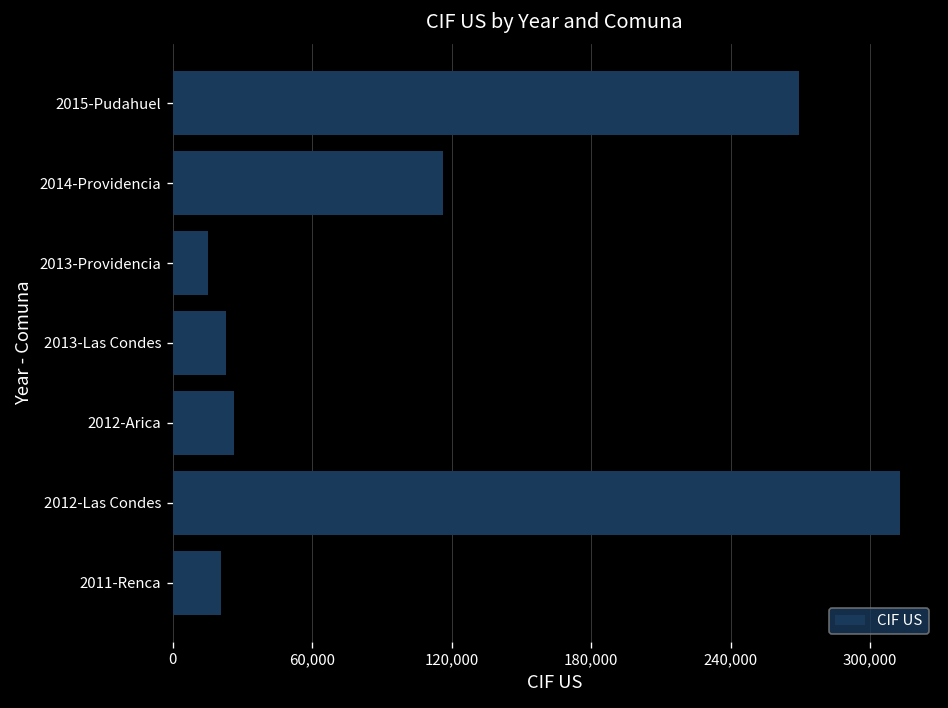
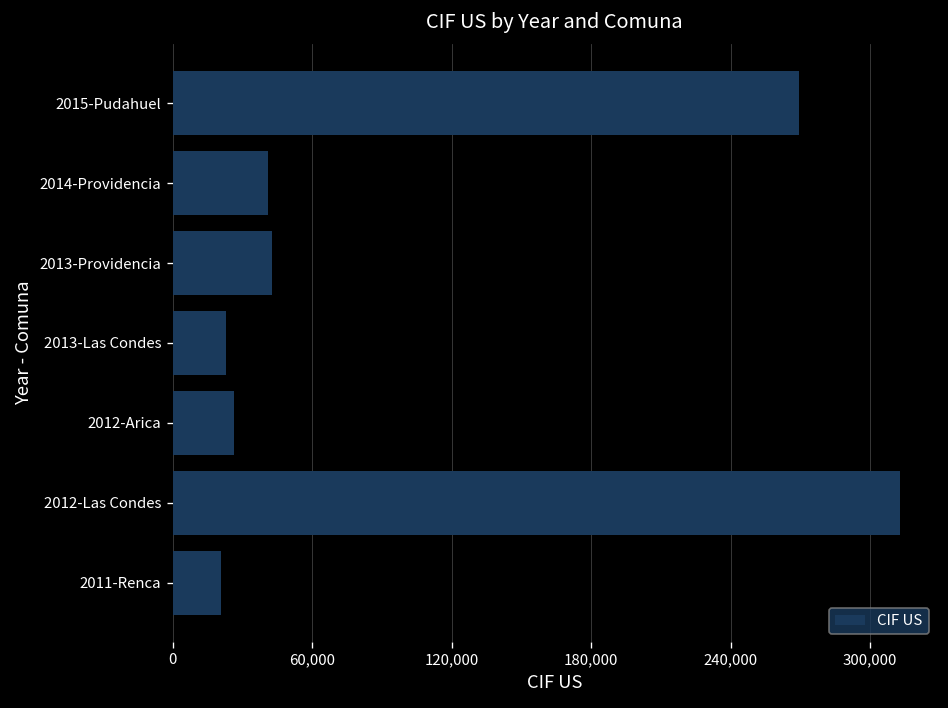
  {
    "2015-Pudahuel": "269,000",
-   "2014-Providencia": "116,000",
-   "2013-Providencia": "15,000",
+   "2014-Providencia": "41,000",
+   "2013-Providencia": "43,000",
    "2013-Las Condes": "23,000",
    "2012-Arica": "26,000",
    "2012-Las Condes": "313,000",
    "2011-Renca": "21,000"
  }
